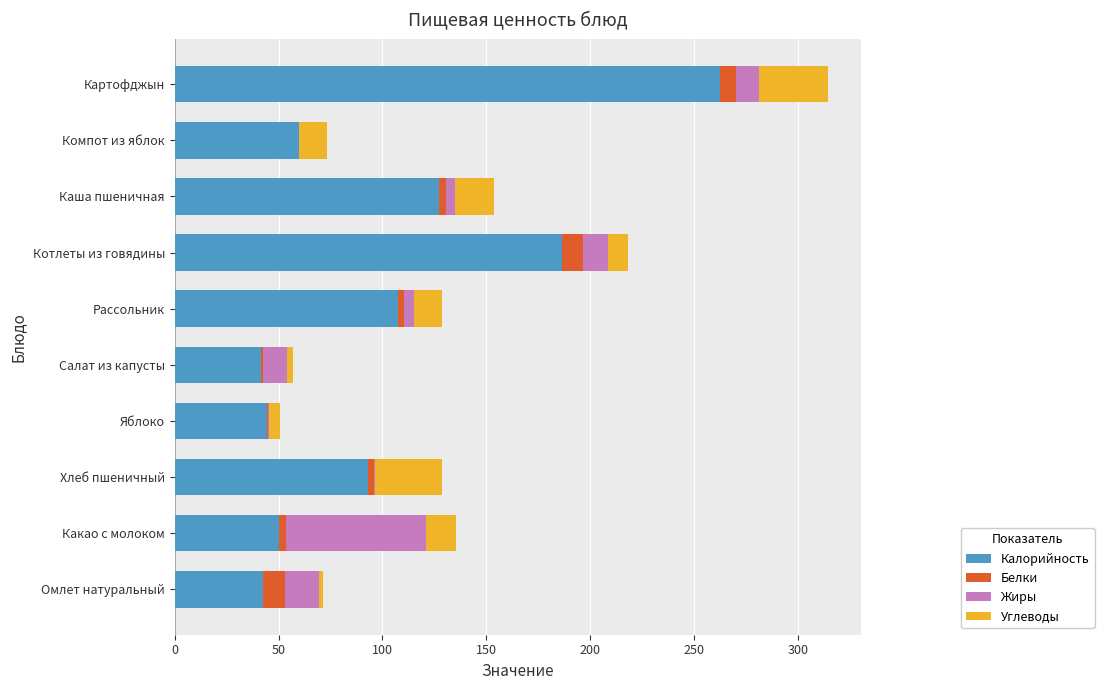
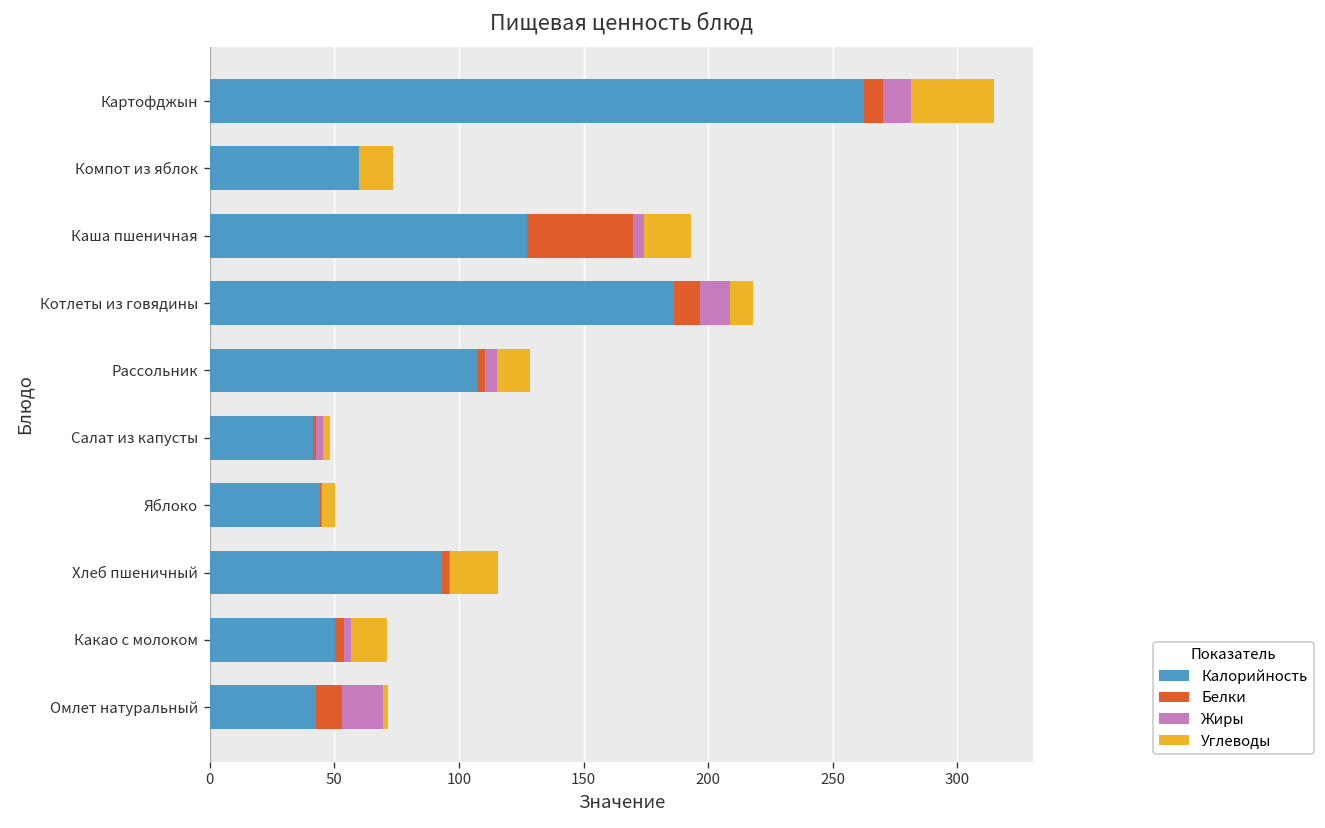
  {
    "Калорийность": {
      "Картофджын": 263,
      "Компот из яблок": 60,
      "Каша пшеничная": 127,
      "Котлеты из говядины": 186,
      "Рассольник": 107,
      "Салат из капусты": 42,
      "Яблоко": 44,
      "Хлеб пшеничный": 93,
      "Какао с молоком": 50,
      "Омлет натуральный": 43
    },
    "Белки": {
      "Картофджын": 8,
-     "Каша пшеничная": 3,
+     "Каша пшеничная": 43,
      "Котлеты из говядины": 10,
      "Рассольник": 3,
      "Хлеб пшеничный": 3,
      "Какао с молоком": 3,
      "Омлет натуральный": 11
    },
    "Жиры": {
      "Картофджын": 11,
      "Каша пшеничная": 4,
      "Котлеты из говядины": 12,
      "Рассольник": 5,
-     "Салат из капусты": 12,
-     "Какао с молоком": 67,
+     "Салат из капусты": 3,
+     "Какао с молоком": 3,
      "Омлет натуральный": 16
    },
    "Углеводы": {
      "Картофджын": 33,
      "Компот из яблок": 14,
      "Каша пшеничная": 19,
      "Котлеты из говядины": 9,
      "Рассольник": 13,
      "Салат из капусты": 3,
      "Яблоко": 5,
-     "Хлеб пшеничный": 32,
+     "Хлеб пшеничный": 19,
      "Какао с молоком": 15,
      "Омлет натуральный": 2
    }
  }
